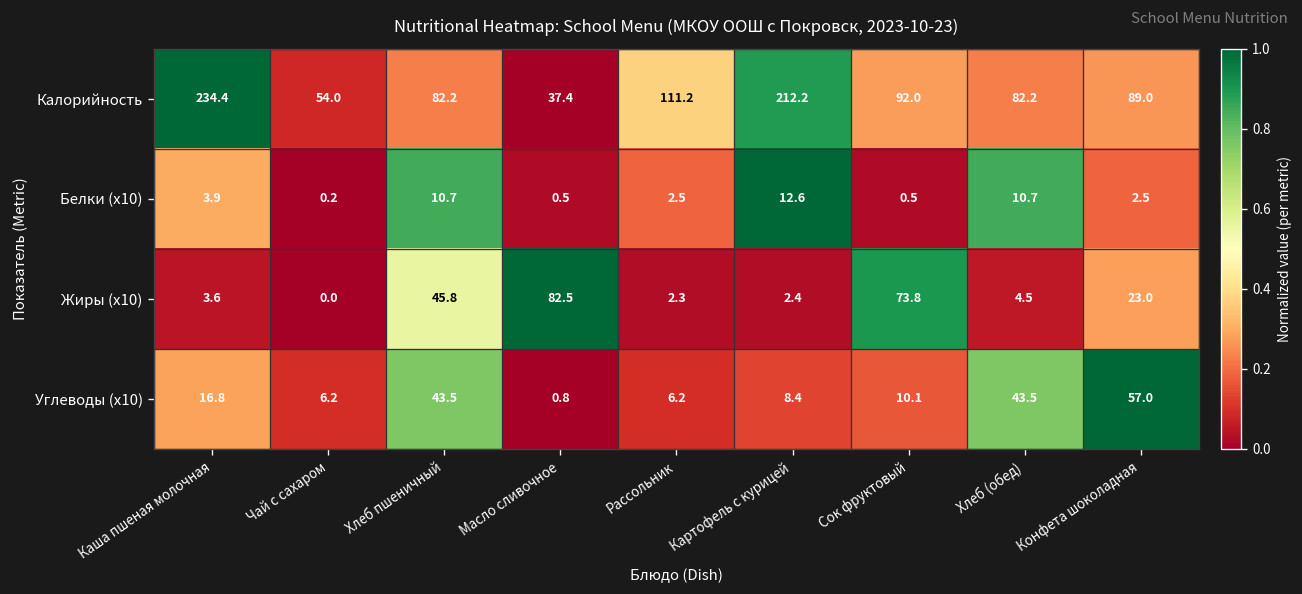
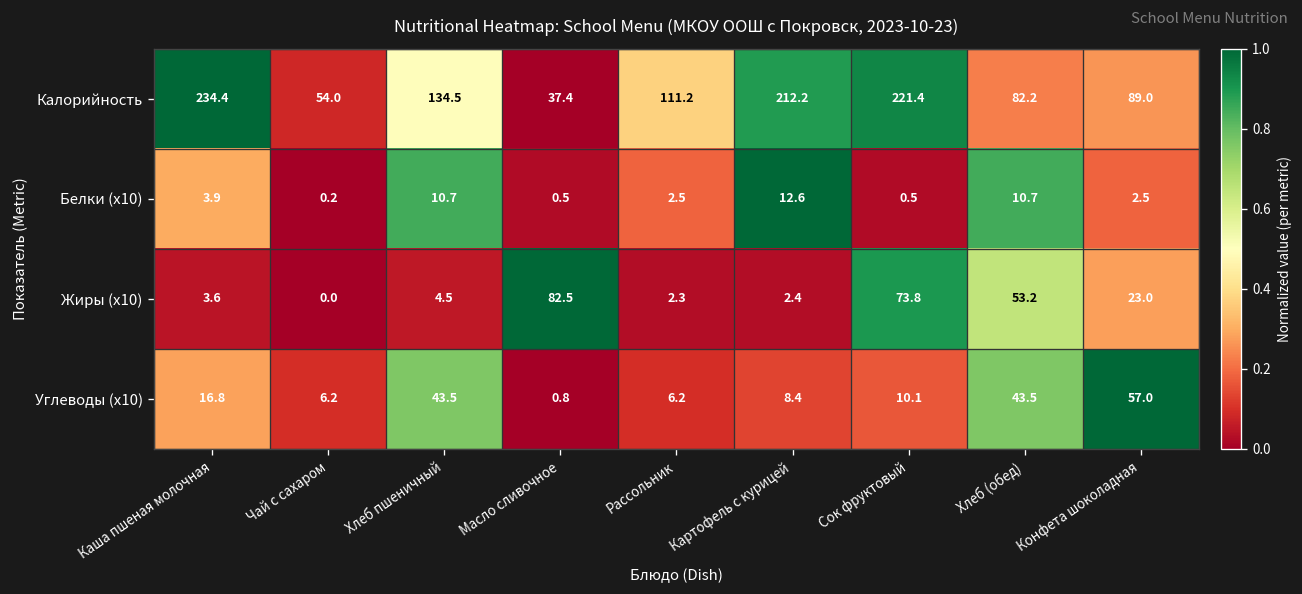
  {
    "Калорийность": {
      "Каша пшеная молочная": 234.4,
      "Чай с сахаром": 54.0,
-     "Хлеб пшеничный": 82.2,
+     "Хлеб пшеничный": 134.5,
      "Масло сливочное": 37.4,
      "Рассольник": 111.2,
      "Картофель с курицей": 212.2,
-     "Сок фруктовый": 92.0,
+     "Сок фруктовый": 221.4,
      "Хлеб (обед)": 82.2,
      "Конфета шоколадная": 89.0
    },
    "Белки (x10)": {
      "Каша пшеная молочная": 3.9,
      "Чай с сахаром": 0.2,
      "Хлеб пшеничный": 10.7,
      "Масло сливочное": 0.5,
      "Рассольник": 2.5,
      "Картофель с курицей": 12.6,
      "Сок фруктовый": 0.5,
      "Хлеб (обед)": 10.7,
      "Конфета шоколадная": 2.5
    },
    "Жиры (x10)": {
      "Каша пшеная молочная": 3.6,
      "Чай с сахаром": 0.0,
-     "Хлеб пшеничный": 45.8,
+     "Хлеб пшеничный": 4.5,
      "Масло сливочное": 82.5,
      "Рассольник": 2.3,
      "Картофель с курицей": 2.4,
      "Сок фруктовый": 73.8,
-     "Хлеб (обед)": 4.5,
+     "Хлеб (обед)": 53.2,
      "Конфета шоколадная": 23.0
    },
    "Углеводы (x10)": {
      "Каша пшеная молочная": 16.8,
      "Чай с сахаром": 6.2,
      "Хлеб пшеничный": 43.5,
      "Масло сливочное": 0.8,
      "Рассольник": 6.2,
      "Картофель с курицей": 8.4,
      "Сок фруктовый": 10.1,
      "Хлеб (обед)": 43.5,
      "Конфета шоколадная": 57.0
    }
  }
